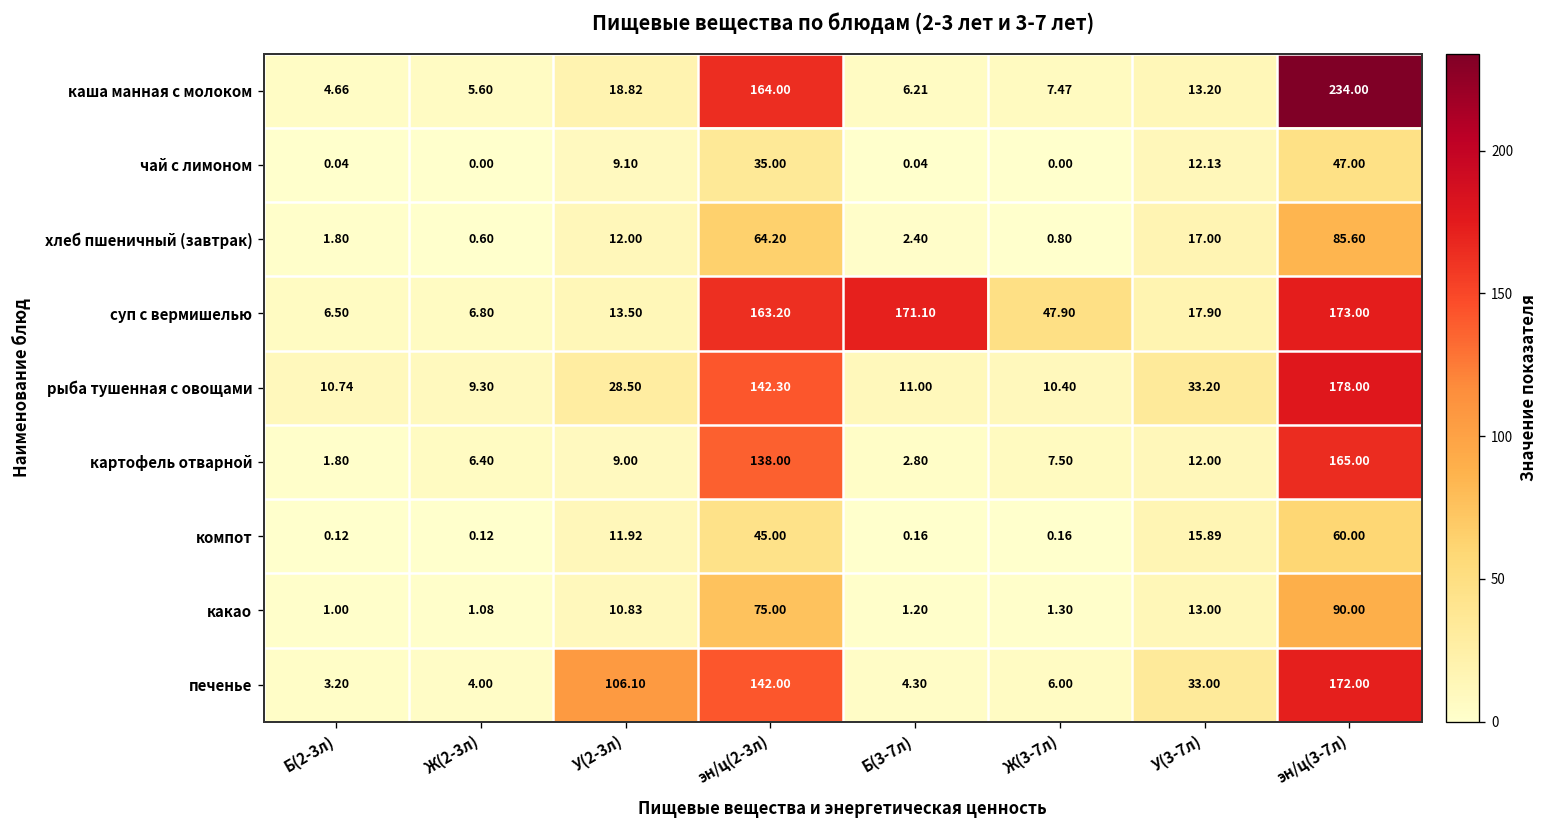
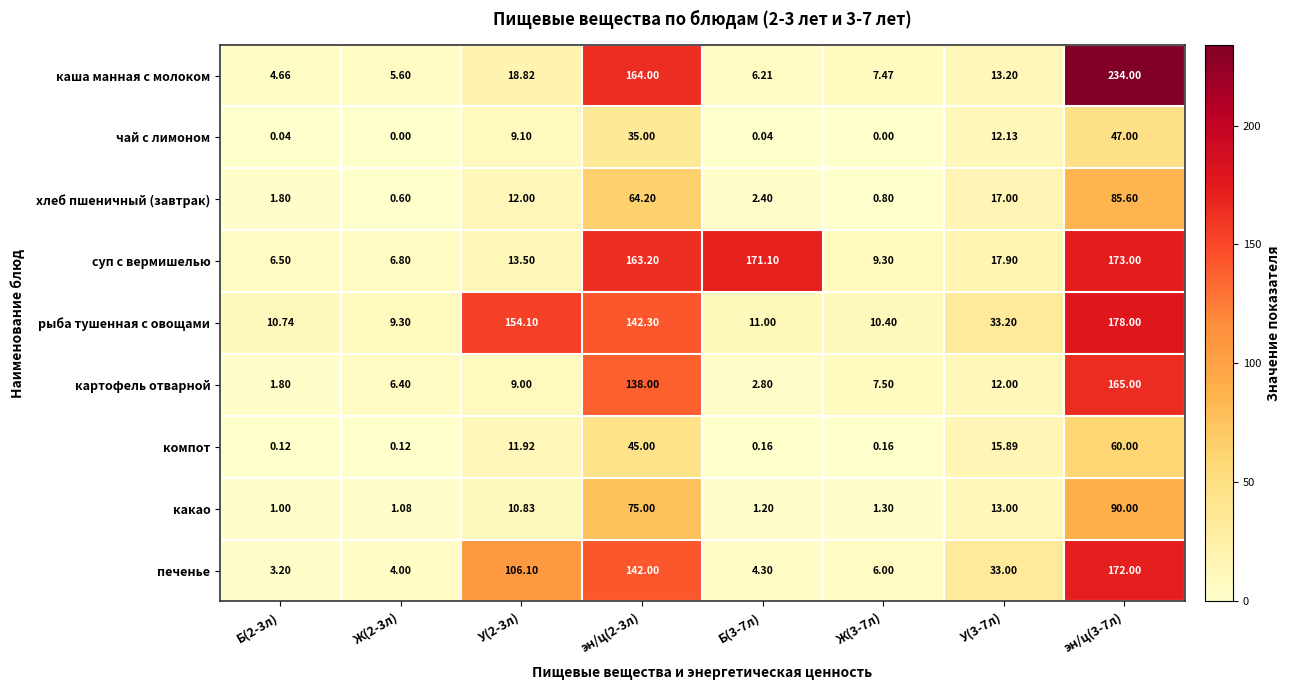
  {
    "каша манная с молоком": {
      "Б(2-3л)": 4.66,
      "Ж(2-3л)": 5.60,
      "У(2-3л)": 18.82,
      "эн/ц(2-3л)": 164.00,
      "Б(3-7л)": 6.21,
      "Ж(3-7л)": 7.47,
      "У(3-7л)": 13.20,
      "эн/ц(3-7л)": 234.00
    },
    "чай с лимоном": {
      "Б(2-3л)": 0.04,
      "Ж(2-3л)": 0.00,
      "У(2-3л)": 9.10,
      "эн/ц(2-3л)": 35.00,
      "Б(3-7л)": 0.04,
      "Ж(3-7л)": 0.00,
      "У(3-7л)": 12.13,
      "эн/ц(3-7л)": 47.00
    },
    "хлеб пшеничный (завтрак)": {
      "Б(2-3л)": 1.80,
      "Ж(2-3л)": 0.60,
      "У(2-3л)": 12.00,
      "эн/ц(2-3л)": 64.20,
      "Б(3-7л)": 2.40,
      "Ж(3-7л)": 0.80,
      "У(3-7л)": 17.00,
      "эн/ц(3-7л)": 85.60
    },
    "суп с вермишелью": {
      "Б(2-3л)": 6.50,
      "Ж(2-3л)": 6.80,
      "У(2-3л)": 13.50,
      "эн/ц(2-3л)": 163.20,
      "Б(3-7л)": 171.10,
-     "Ж(3-7л)": 47.90,
+     "Ж(3-7л)": 9.30,
      "У(3-7л)": 17.90,
      "эн/ц(3-7л)": 173.00
    },
    "рыба тушенная с овощами": {
      "Б(2-3л)": 10.74,
      "Ж(2-3л)": 9.30,
-     "У(2-3л)": 28.50,
+     "У(2-3л)": 154.10,
      "эн/ц(2-3л)": 142.30,
      "Б(3-7л)": 11.00,
      "Ж(3-7л)": 10.40,
      "У(3-7л)": 33.20,
      "эн/ц(3-7л)": 178.00
    },
    "картофель отварной": {
      "Б(2-3л)": 1.80,
      "Ж(2-3л)": 6.40,
      "У(2-3л)": 9.00,
      "эн/ц(2-3л)": 138.00,
      "Б(3-7л)": 2.80,
      "Ж(3-7л)": 7.50,
      "У(3-7л)": 12.00,
      "эн/ц(3-7л)": 165.00
    },
    "компот": {
      "Б(2-3л)": 0.12,
      "Ж(2-3л)": 0.12,
      "У(2-3л)": 11.92,
      "эн/ц(2-3л)": 45.00,
      "Б(3-7л)": 0.16,
      "Ж(3-7л)": 0.16,
      "У(3-7л)": 15.89,
      "эн/ц(3-7л)": 60.00
    },
    "какао": {
      "Б(2-3л)": 1.00,
      "Ж(2-3л)": 1.08,
      "У(2-3л)": 10.83,
      "эн/ц(2-3л)": 75.00,
      "Б(3-7л)": 1.20,
      "Ж(3-7л)": 1.30,
      "У(3-7л)": 13.00,
      "эн/ц(3-7л)": 90.00
    },
    "печенье": {
      "Б(2-3л)": 3.20,
      "Ж(2-3л)": 4.00,
      "У(2-3л)": 106.10,
      "эн/ц(2-3л)": 142.00,
      "Б(3-7л)": 4.30,
      "Ж(3-7л)": 6.00,
      "У(3-7л)": 33.00,
      "эн/ц(3-7л)": 172.00
    }
  }
